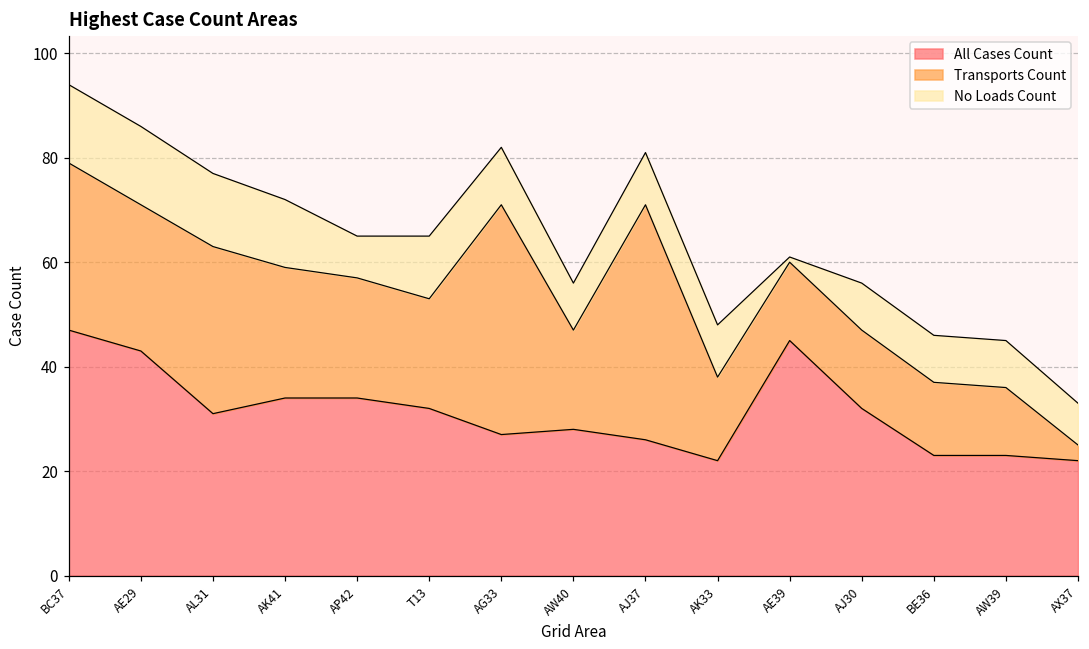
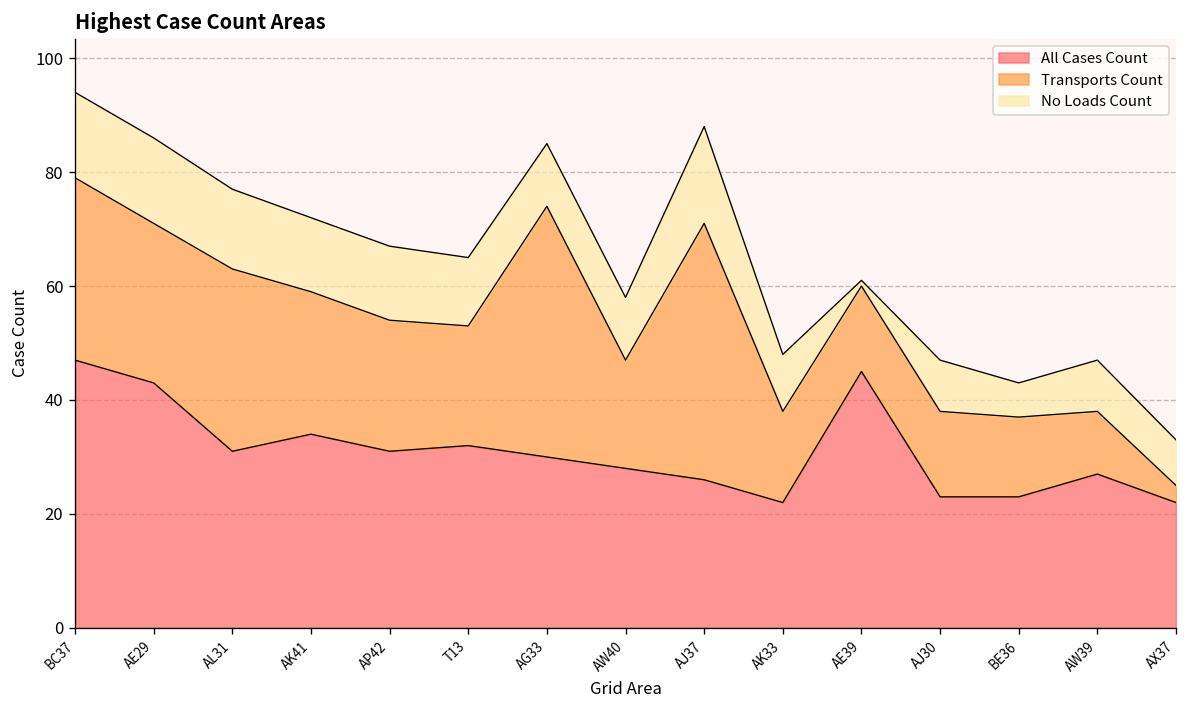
  {
    "All Cases Count": {
      "BC37": 47,
      "AE29": 43,
      "AL31": 31,
      "AK41": 34,
-     "AP42": 34,
+     "AP42": 31,
      "T13": 32,
-     "AG33": 27,
+     "AG33": 30,
      "AW40": 28,
      "AJ37": 26,
      "AK33": 22,
      "AE39": 45,
-     "AJ30": 32,
+     "AJ30": 23,
      "BE36": 23,
-     "AW39": 23,
+     "AW39": 27,
      "AX37": 22
    },
    "Transports Count": {
      "BC37": 32,
      "AE29": 28,
      "AL31": 32,
      "AK41": 25,
      "AP42": 23,
      "T13": 21,
      "AG33": 44,
      "AW40": 19,
      "AJ37": 45,
      "AK33": 16,
      "AE39": 15,
      "AJ30": 15,
      "BE36": 14,
-     "AW39": 13,
+     "AW39": 11,
      "AX37": 3
    },
    "No Loads Count": {
      "BC37": 15,
      "AE29": 15,
      "AL31": 14,
      "AK41": 13,
-     "AP42": 8,
+     "AP42": 13,
      "T13": 12,
      "AG33": 11,
-     "AW40": 9,
-     "AJ37": 10,
+     "AW40": 11,
+     "AJ37": 17,
      "AK33": 10,
      "AE39": 1,
      "AJ30": 9,
-     "BE36": 9,
+     "BE36": 6,
      "AW39": 9,
      "AX37": 8
    }
  }
